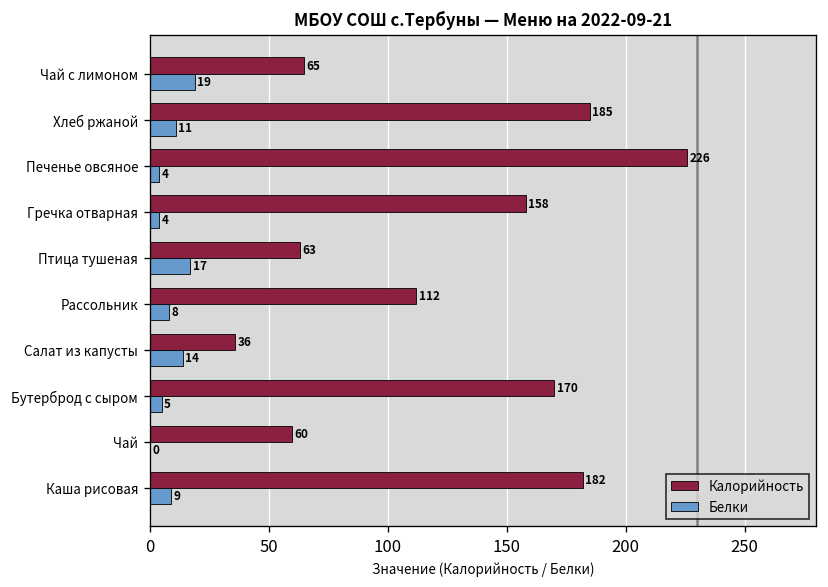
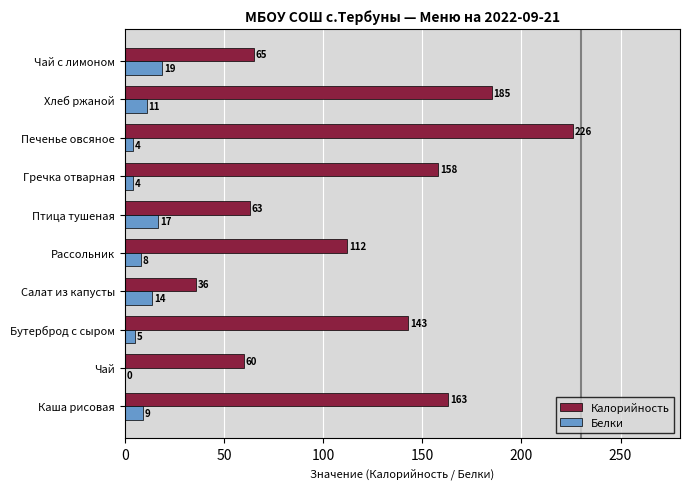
  {
    "Калорийность": {
      "Чай с лимоном": 65,
      "Хлеб ржаной": 185,
      "Печенье овсяное": 226,
      "Гречка отварная": 158,
      "Птица тушеная": 63,
      "Рассольник": 112,
      "Салат из капусты": 36,
-     "Бутерброд с сыром": 170,
+     "Бутерброд с сыром": 143,
      "Чай": 60,
-     "Каша рисовая": 182
+     "Каша рисовая": 163
    },
    "Белки": {
      "Чай с лимоном": 19,
      "Хлеб ржаной": 11,
      "Печенье овсяное": 4,
      "Гречка отварная": 4,
      "Птица тушеная": 17,
      "Рассольник": 8,
      "Салат из капусты": 14,
      "Бутерброд с сыром": 5,
      "Чай": 0,
      "Каша рисовая": 9
    }
  }
